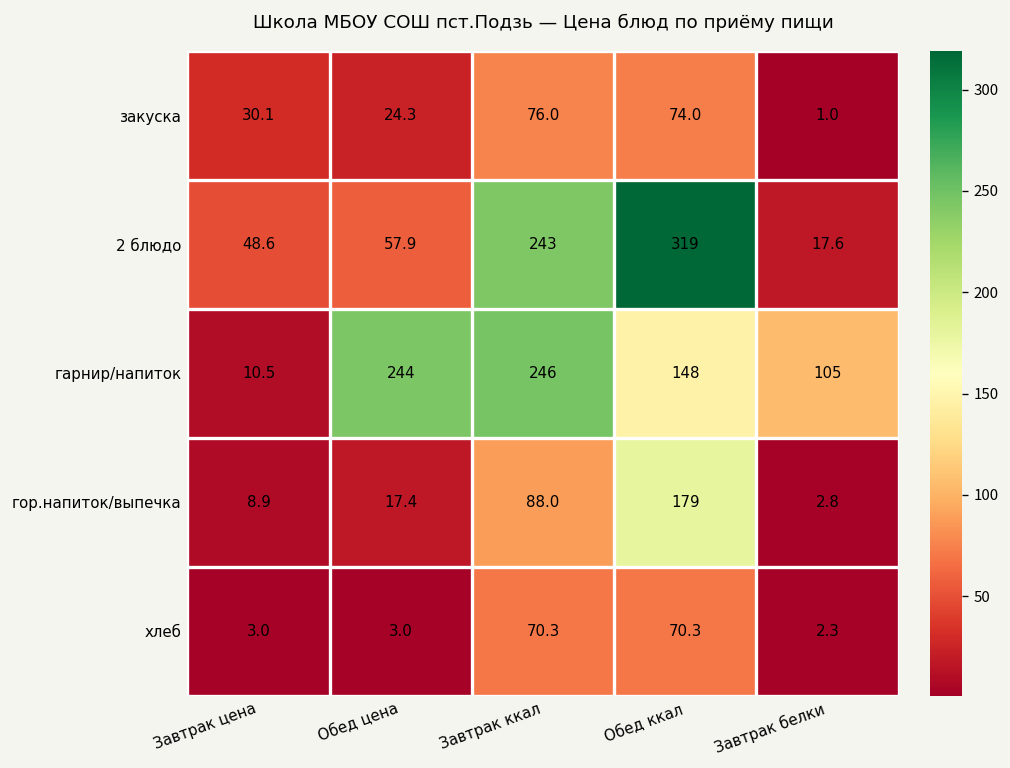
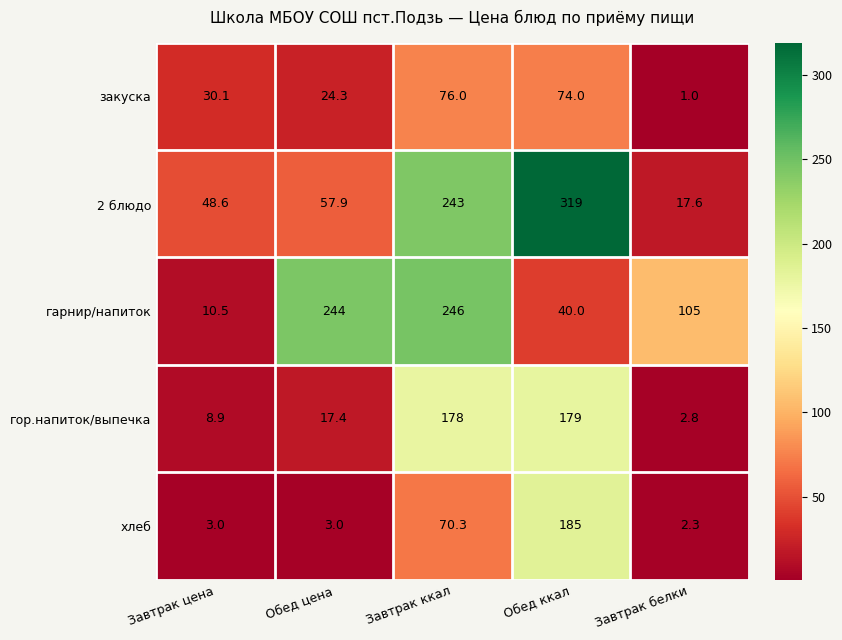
  {
    "закуска": {
      "Завтрак цена": 30.1,
      "Обед цена": 24.3,
      "Завтрак ккал": 76.0,
      "Обед ккал": 74.0,
      "Завтрак белки": 1.0
    },
    "2 блюдо": {
      "Завтрак цена": 48.6,
      "Обед цена": 57.9,
      "Завтрак ккал": 243,
      "Обед ккал": 319,
      "Завтрак белки": 17.6
    },
    "гарнир/напиток": {
      "Завтрак цена": 10.5,
      "Обед цена": 244,
      "Завтрак ккал": 246,
-     "Обед ккал": 148,
+     "Обед ккал": 40.0,
      "Завтрак белки": 105
    },
    "гор.напиток/выпечка": {
      "Завтрак цена": 8.9,
      "Обед цена": 17.4,
-     "Завтрак ккал": 88.0,
+     "Завтрак ккал": 178,
      "Обед ккал": 179,
      "Завтрак белки": 2.8
    },
    "хлеб": {
      "Завтрак цена": 3.0,
      "Обед цена": 3.0,
      "Завтрак ккал": 70.3,
-     "Обед ккал": 70.3,
+     "Обед ккал": 185,
      "Завтрак белки": 2.3
    }
  }
